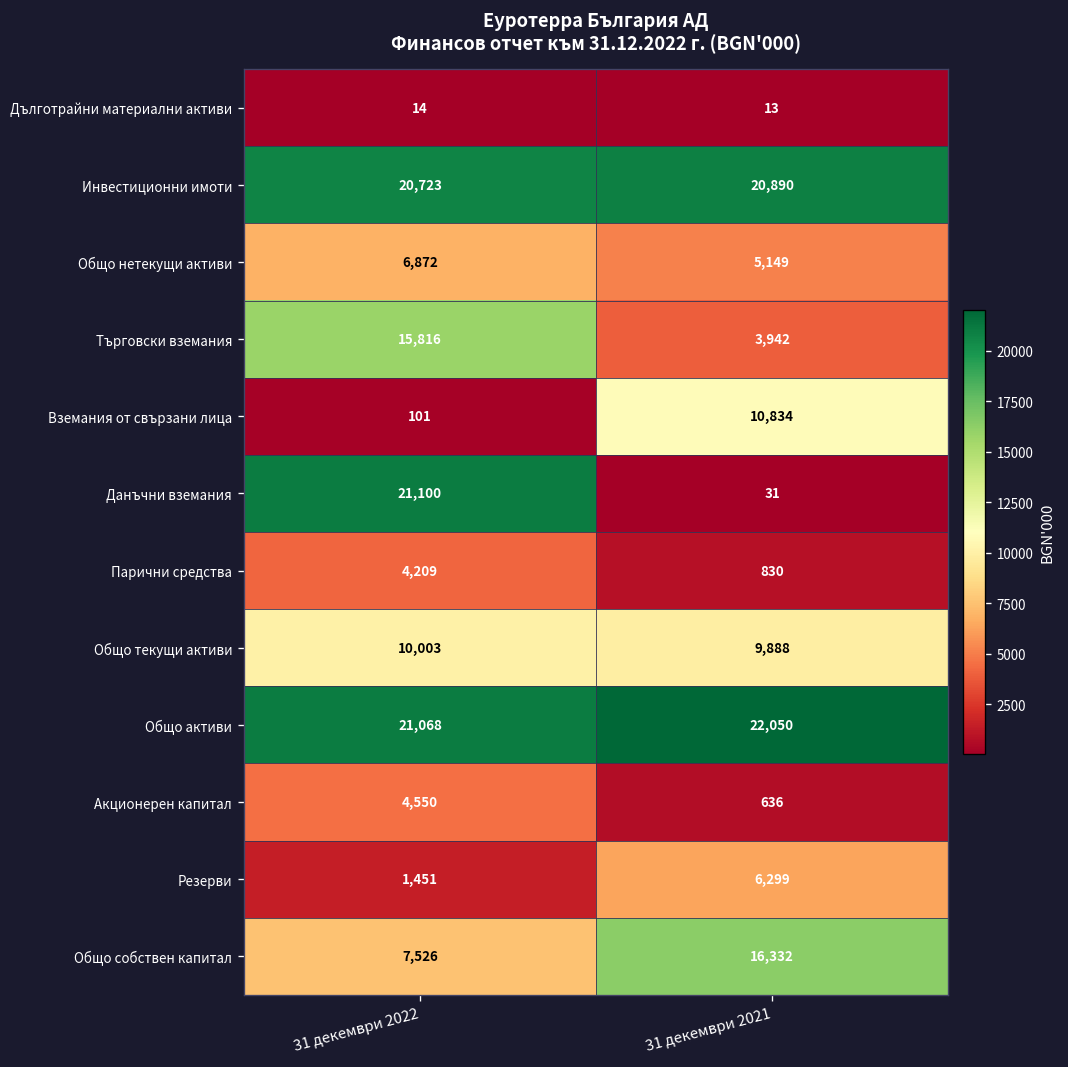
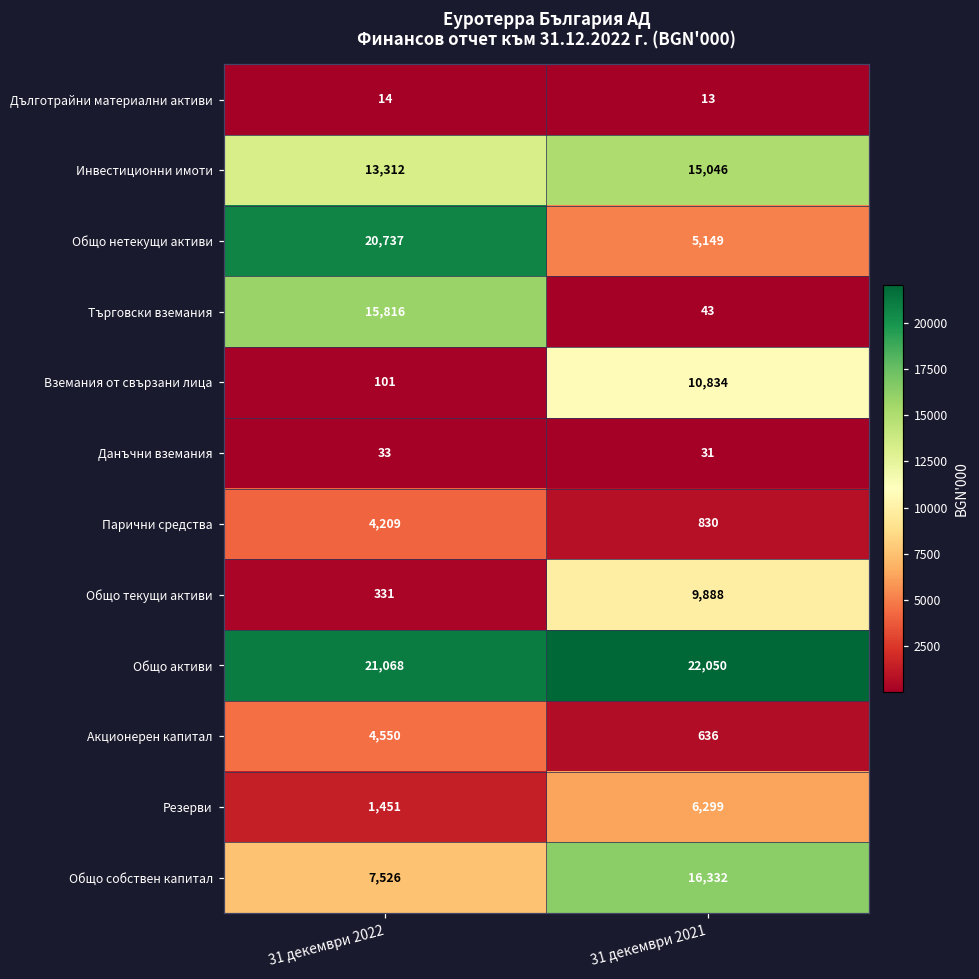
  {
    "Дълготрайни материални активи": {
      "31 декември 2022": "14",
      "31 декември 2021": "13"
    },
    "Инвестиционни имоти": {
-     "31 декември 2022": "20,723",
-     "31 декември 2021": "20,890"
+     "31 декември 2022": "13,312",
+     "31 декември 2021": "15,046"
    },
    "Общо нетекущи активи": {
-     "31 декември 2022": "6,872",
+     "31 декември 2022": "20,737",
      "31 декември 2021": "5,149"
    },
    "Търговски вземания": {
      "31 декември 2022": "15,816",
-     "31 декември 2021": "3,942"
+     "31 декември 2021": "43"
    },
    "Вземания от свързани лица": {
      "31 декември 2022": "101",
      "31 декември 2021": "10,834"
    },
    "Данъчни вземания": {
-     "31 декември 2022": "21,100",
+     "31 декември 2022": "33",
      "31 декември 2021": "31"
    },
    "Парични средства": {
      "31 декември 2022": "4,209",
      "31 декември 2021": "830"
    },
    "Общо текущи активи": {
-     "31 декември 2022": "10,003",
+     "31 декември 2022": "331",
      "31 декември 2021": "9,888"
    },
    "Общо активи": {
      "31 декември 2022": "21,068",
      "31 декември 2021": "22,050"
    },
    "Акционерен капитал": {
      "31 декември 2022": "4,550",
      "31 декември 2021": "636"
    },
    "Резерви": {
      "31 декември 2022": "1,451",
      "31 декември 2021": "6,299"
    },
    "Общо собствен капитал": {
      "31 декември 2022": "7,526",
      "31 декември 2021": "16,332"
    }
  }
